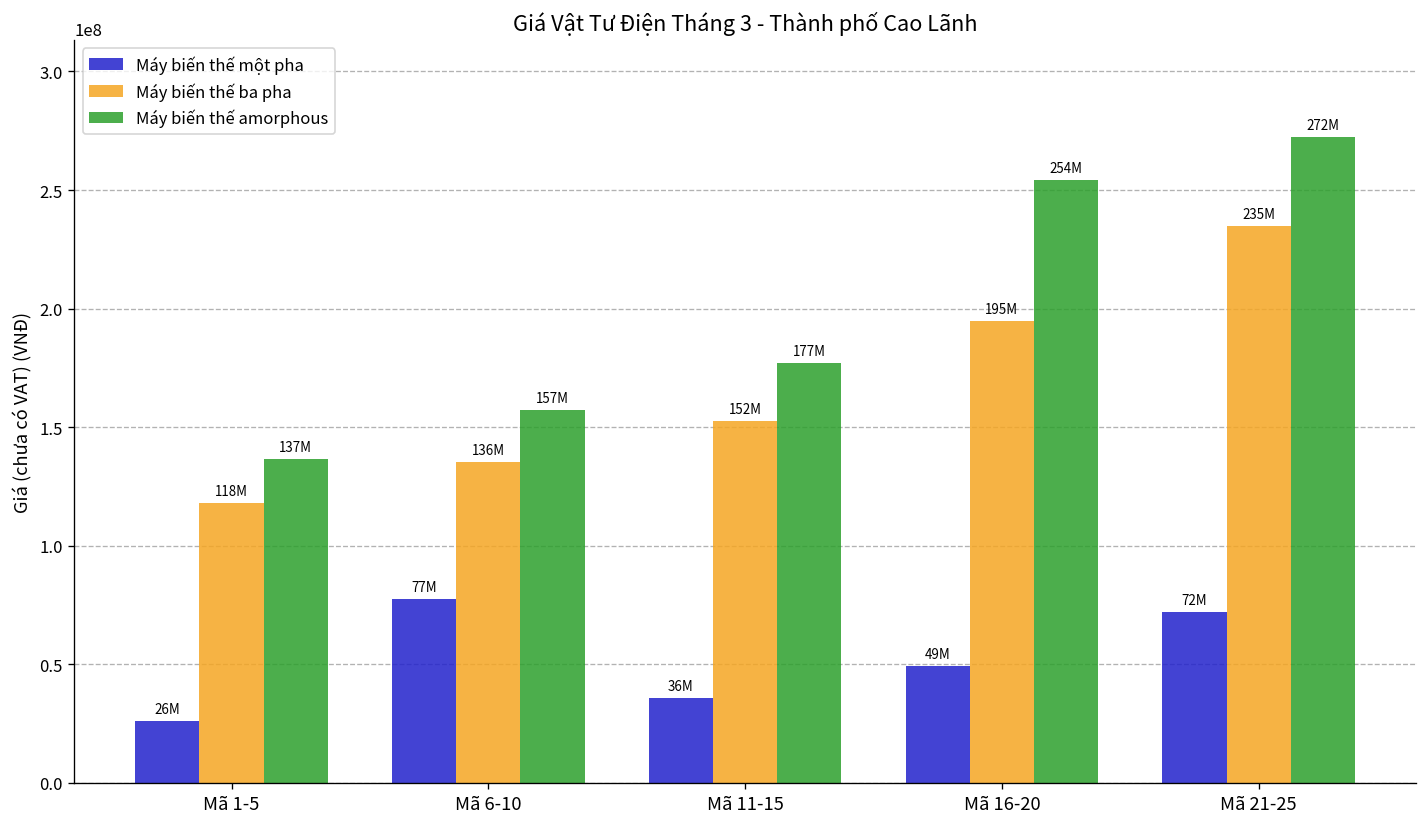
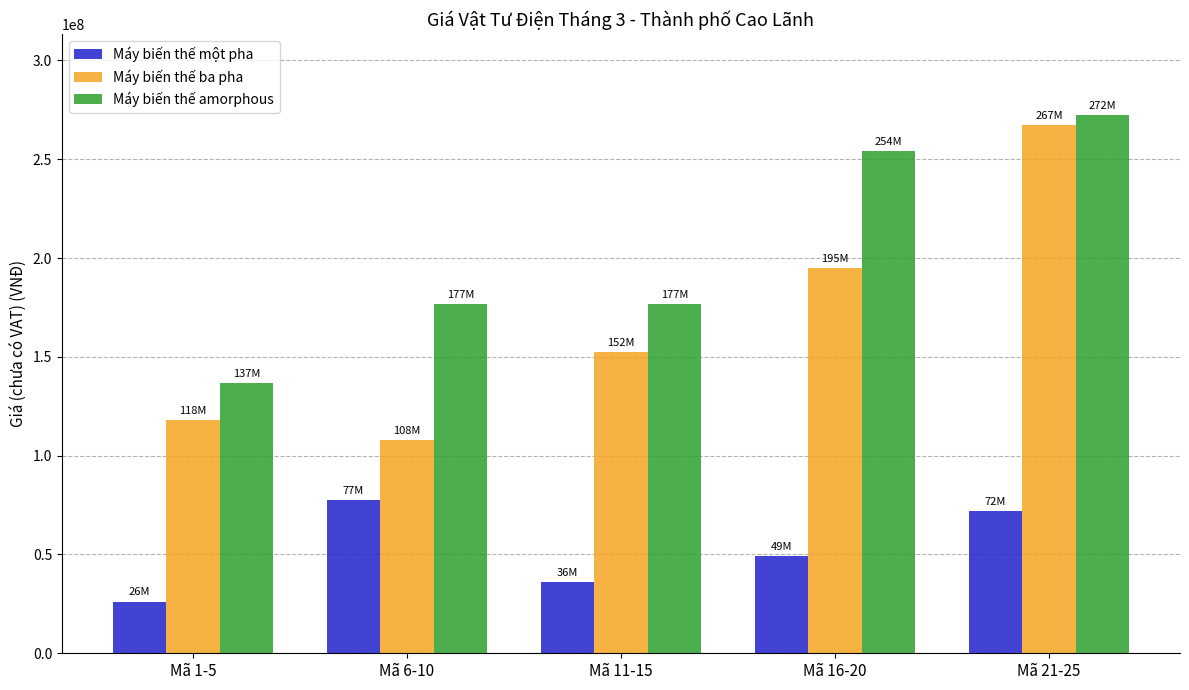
  {
    "Máy biến thế một pha": {
      "Mã 1-5": "26M",
      "Mã 6-10": "77M",
      "Mã 11-15": "36M",
      "Mã 16-20": "49M",
      "Mã 21-25": "72M"
    },
    "Máy biến thế ba pha": {
      "Mã 1-5": "118M",
-     "Mã 6-10": "136M",
+     "Mã 6-10": "108M",
      "Mã 11-15": "152M",
      "Mã 16-20": "195M",
-     "Mã 21-25": "235M"
+     "Mã 21-25": "267M"
    },
    "Máy biến thế amorphous": {
      "Mã 1-5": "137M",
-     "Mã 6-10": "157M",
+     "Mã 6-10": "177M",
      "Mã 11-15": "177M",
      "Mã 16-20": "254M",
      "Mã 21-25": "272M"
    }
  }
